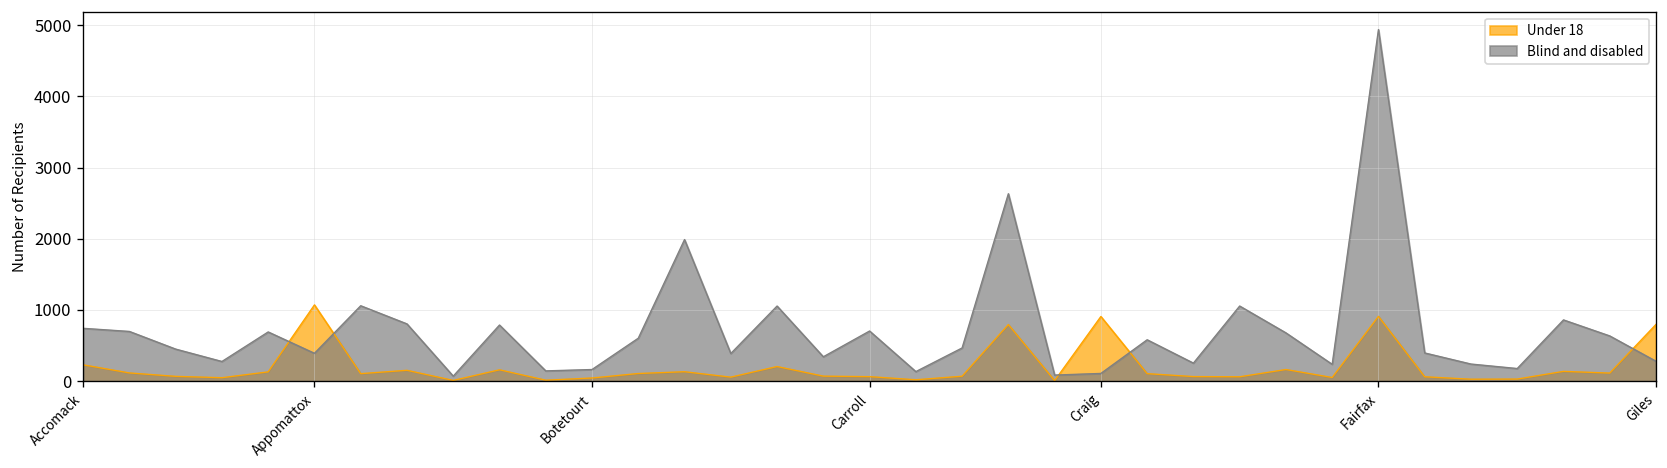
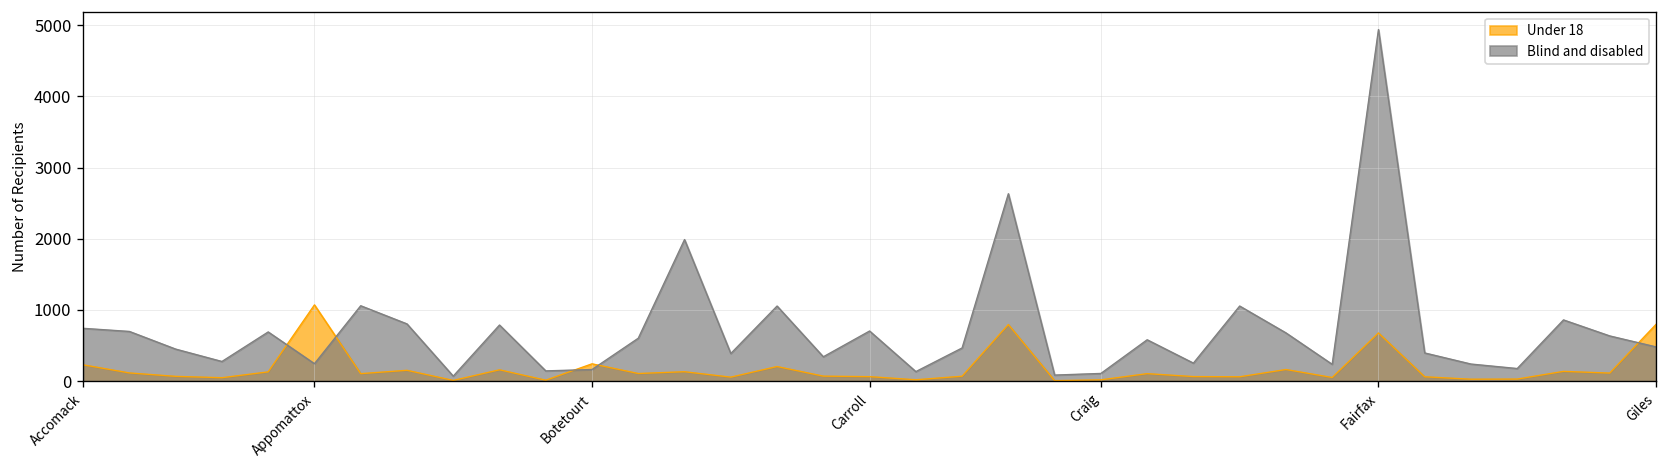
  {
    "Under 18": {
      "Accomack": 200,
      "Appomattox": 1100,
-     "Botetourt": 0,
+     "Botetourt": 200,
      "Carroll": 100,
-     "Craig": 900,
-     "Fairfax": 900,
+     "Craig": 0,
+     "Fairfax": 700,
      "Giles": 800
    },
    "Blind and disabled": {
      "Accomack": 700,
-     "Appomattox": 400,
+     "Appomattox": 200,
      "Botetourt": 200,
      "Carroll": 700,
      "Craig": 100,
      "Fairfax": 4900,
-     "Giles": 300
+     "Giles": 500
    }
  }
